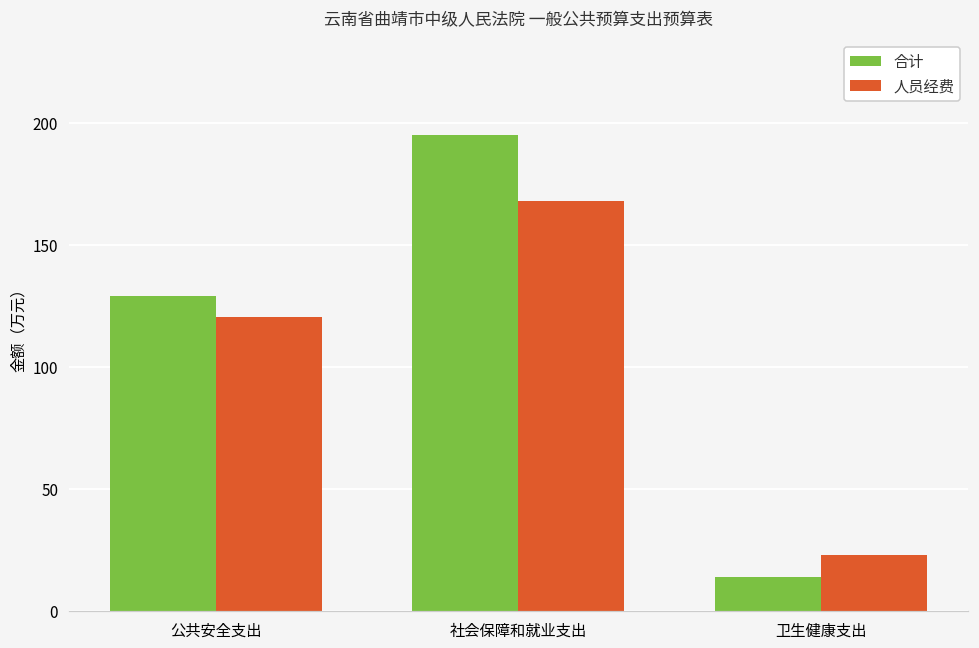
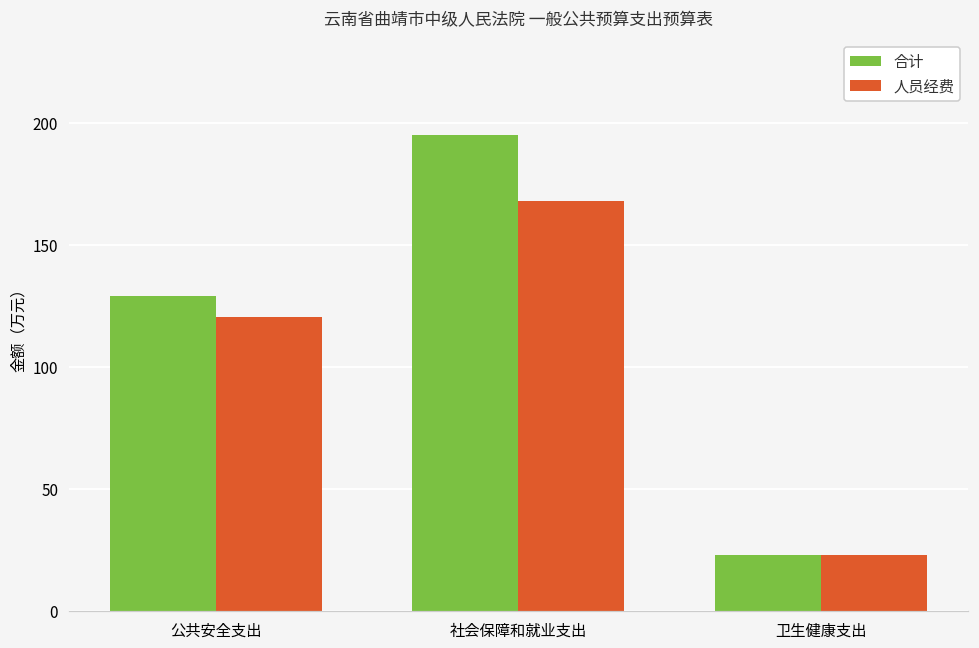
  {
    "合计": {
      "公共安全支出": 129,
      "社会保障和就业支出": 195,
-     "卫生健康支出": 14
+     "卫生健康支出": 23
    },
    "人员经费": {
      "公共安全支出": 120,
      "社会保障和就业支出": 168,
      "卫生健康支出": 23
    }
  }
